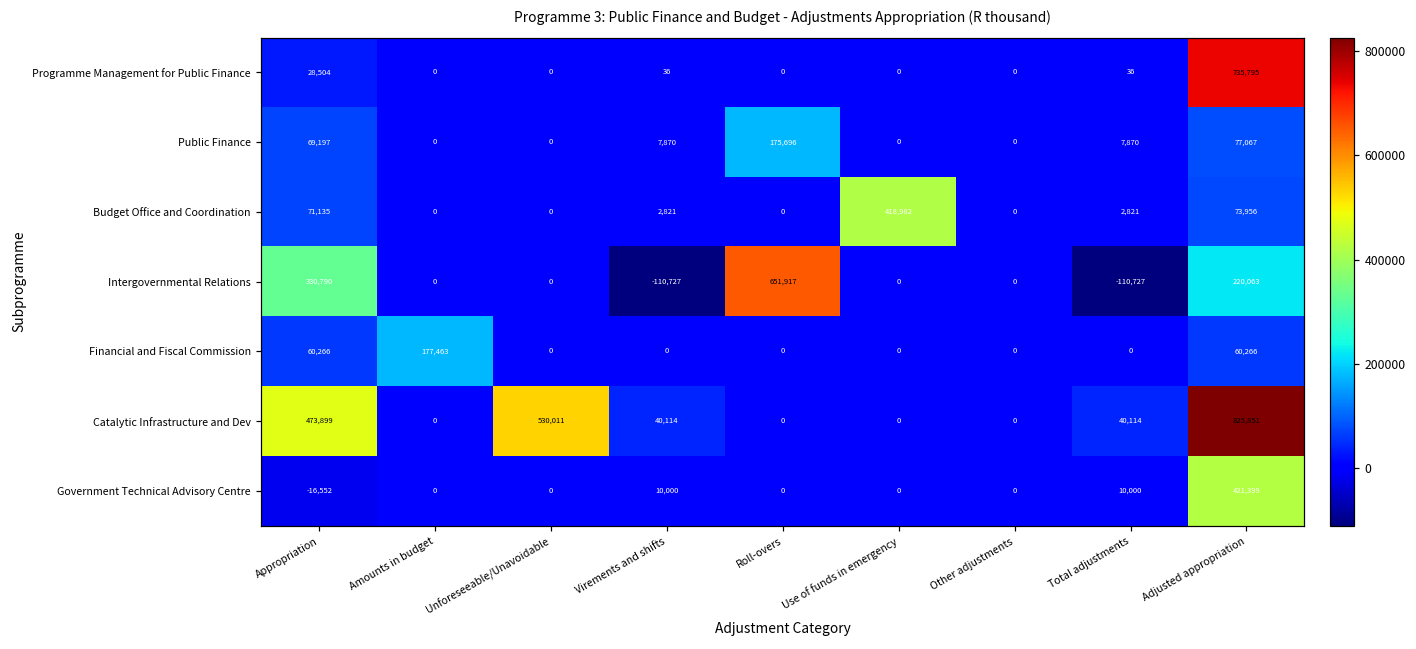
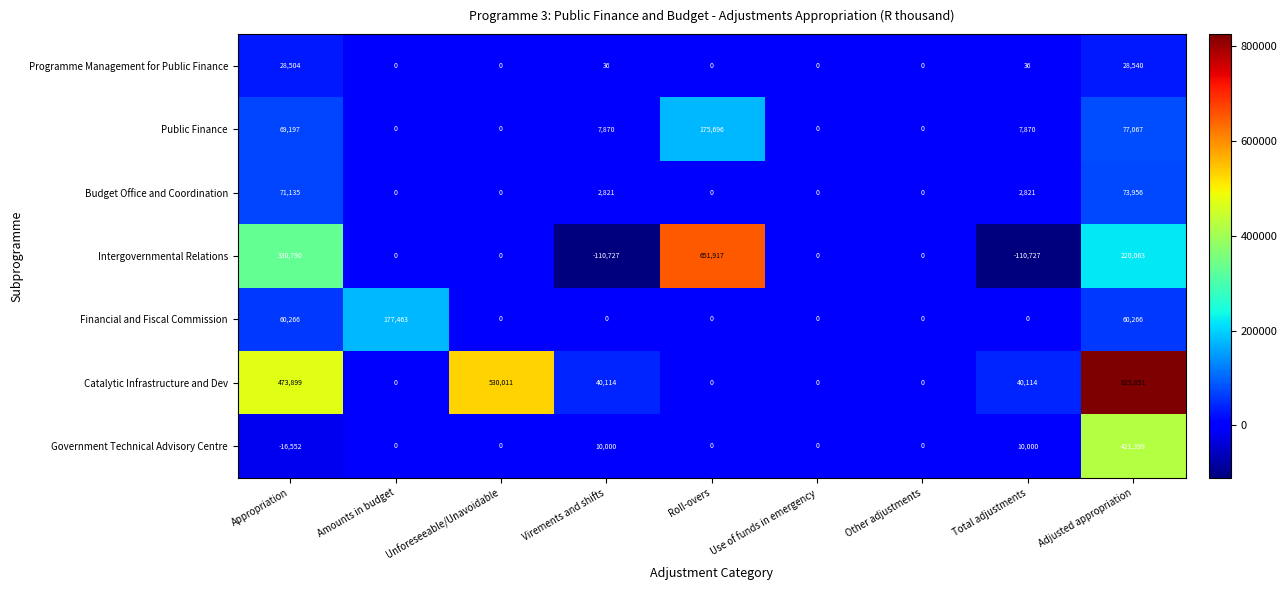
  {
    "Programme Management for Public Finance": {
      "Appropriation": "28,504",
      "Amounts in budget": "0",
      "Unforeseeable/Unavoidable": "0",
      "Virements and shifts": "36",
      "Roll-overs": "0",
      "Use of funds in emergency": "0",
      "Other adjustments": "0",
      "Total adjustments": "36",
-     "Adjusted appropriation": "735,795"
+     "Adjusted appropriation": "28,540"
    },
    "Public Finance": {
      "Appropriation": "69,197",
      "Amounts in budget": "0",
      "Unforeseeable/Unavoidable": "0",
      "Virements and shifts": "7,870",
      "Roll-overs": "175,696",
      "Use of funds in emergency": "0",
      "Other adjustments": "0",
      "Total adjustments": "7,870",
      "Adjusted appropriation": "77,067"
    },
    "Budget Office and Coordination": {
      "Appropriation": "71,135",
      "Amounts in budget": "0",
      "Unforeseeable/Unavoidable": "0",
      "Virements and shifts": "2,821",
      "Roll-overs": "0",
-     "Use of funds in emergency": "418,982",
+     "Use of funds in emergency": "0",
      "Other adjustments": "0",
      "Total adjustments": "2,821",
      "Adjusted appropriation": "73,956"
    },
    "Intergovernmental Relations": {
      "Appropriation": "330,790",
      "Amounts in budget": "0",
      "Unforeseeable/Unavoidable": "0",
      "Virements and shifts": "-110,727",
      "Roll-overs": "651,917",
      "Use of funds in emergency": "0",
      "Other adjustments": "0",
      "Total adjustments": "-110,727",
      "Adjusted appropriation": "220,063"
    },
    "Financial and Fiscal Commission": {
      "Appropriation": "60,266",
      "Amounts in budget": "177,463",
      "Unforeseeable/Unavoidable": "0",
      "Virements and shifts": "0",
      "Roll-overs": "0",
      "Use of funds in emergency": "0",
      "Other adjustments": "0",
      "Total adjustments": "0",
      "Adjusted appropriation": "60,266"
    },
    "Catalytic Infrastructure and Dev": {
      "Appropriation": "473,899",
      "Amounts in budget": "0",
      "Unforeseeable/Unavoidable": "530,011",
      "Virements and shifts": "40,114",
      "Roll-overs": "0",
      "Use of funds in emergency": "0",
      "Other adjustments": "0",
      "Total adjustments": "40,114",
      "Adjusted appropriation": "825,851"
    },
    "Government Technical Advisory Centre": {
      "Appropriation": "-16,552",
      "Amounts in budget": "0",
      "Unforeseeable/Unavoidable": "0",
      "Virements and shifts": "10,000",
      "Roll-overs": "0",
      "Use of funds in emergency": "0",
      "Other adjustments": "0",
      "Total adjustments": "10,000",
      "Adjusted appropriation": "421,399"
    }
  }
